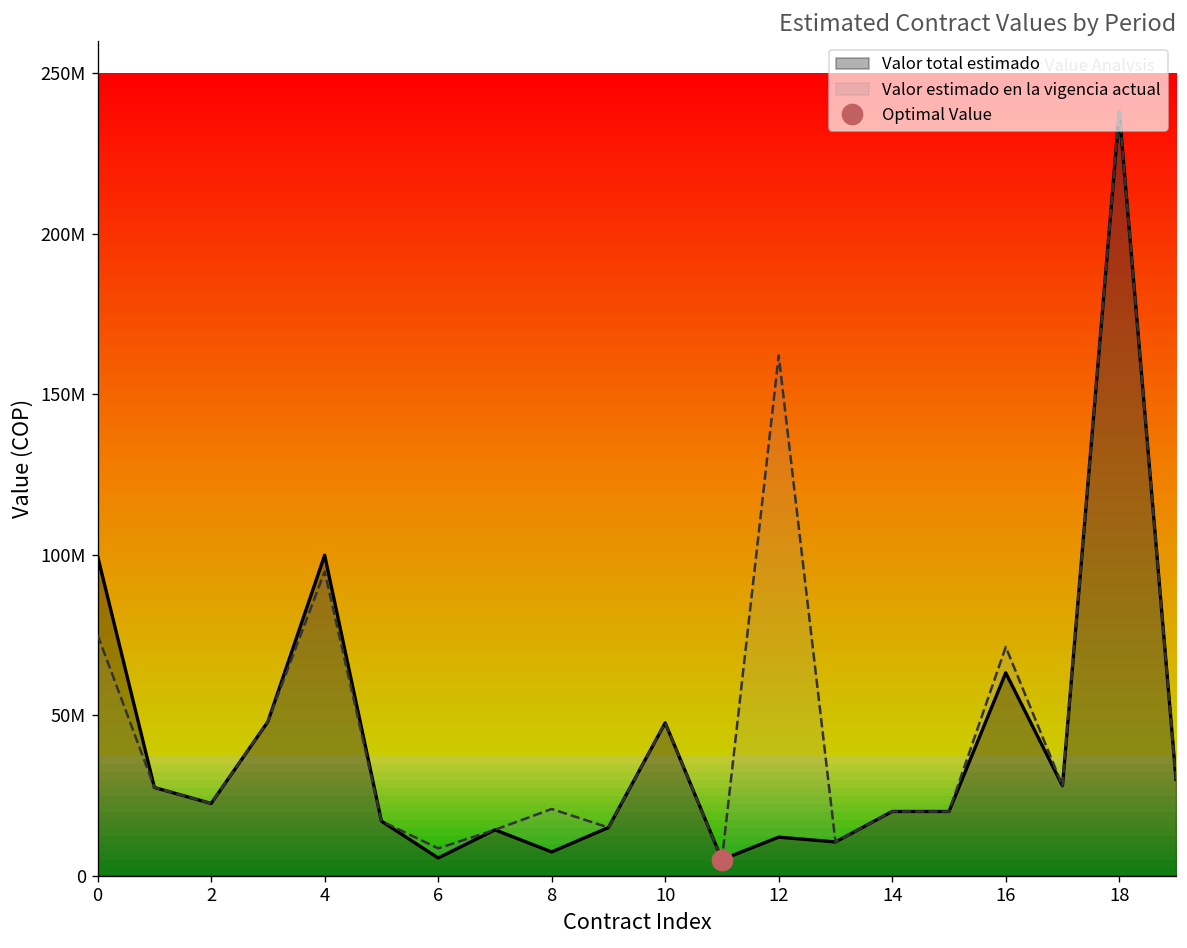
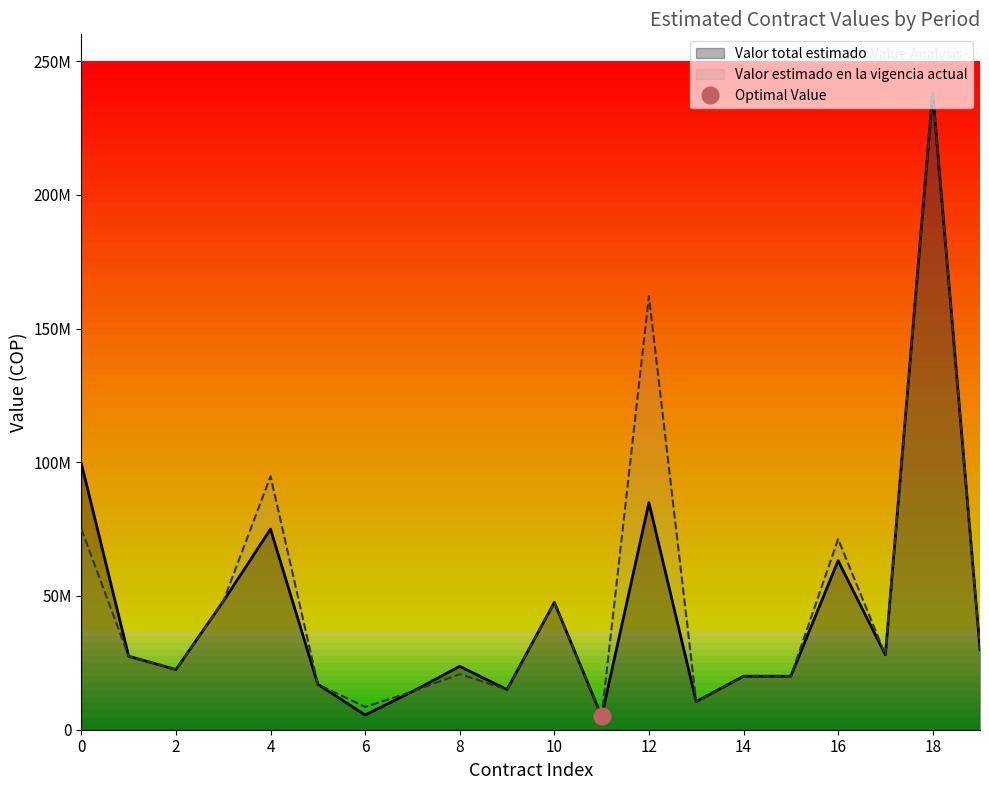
  {
    "Valor total estimado": {
      "0": 100000000,
-     "4": 100000000,
+     "4": 75000000,
      "6": 6000000,
-     "8": 7000000,
-     "12": 12000000,
+     "8": 24000000,
+     "12": 85000000,
      "16": 63000000
    },
    "Valor estimado en la vigencia actual": {
      "0": 75000000,
      "4": 95000000,
      "6": 9000000,
      "8": 21000000,
      "12": 162000000,
      "16": 71000000
    }
  }
